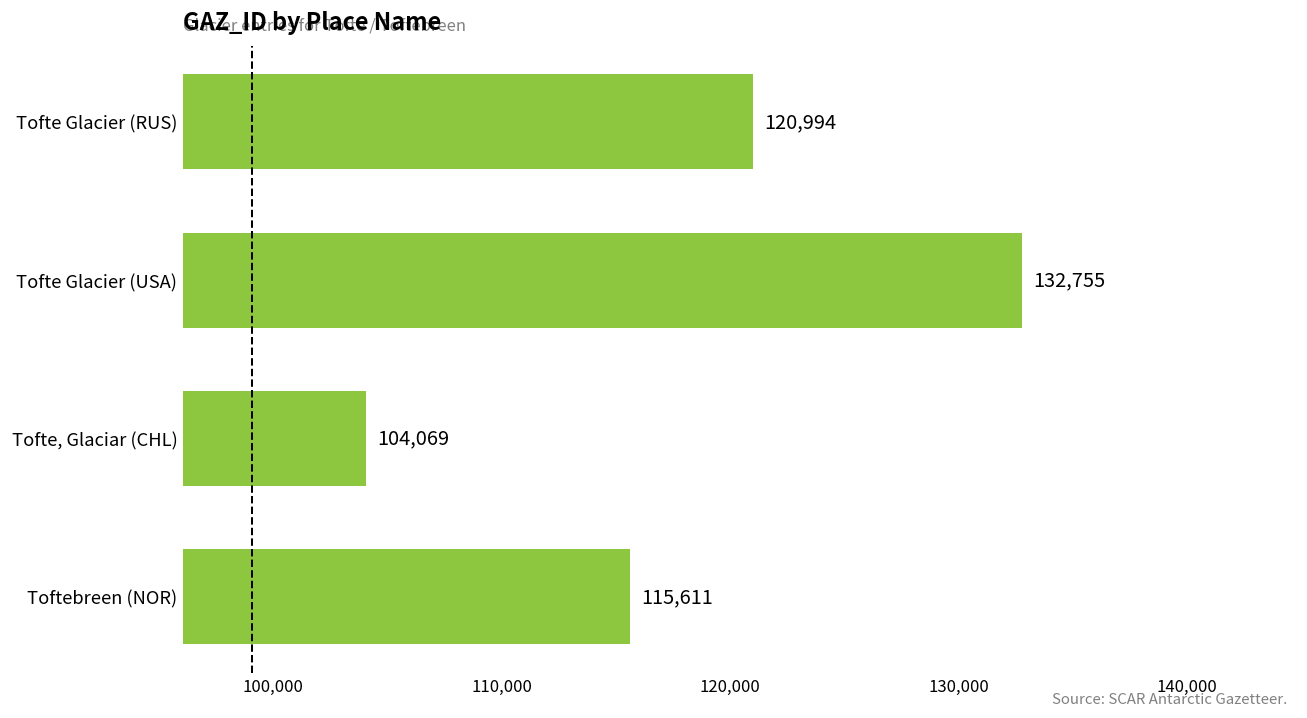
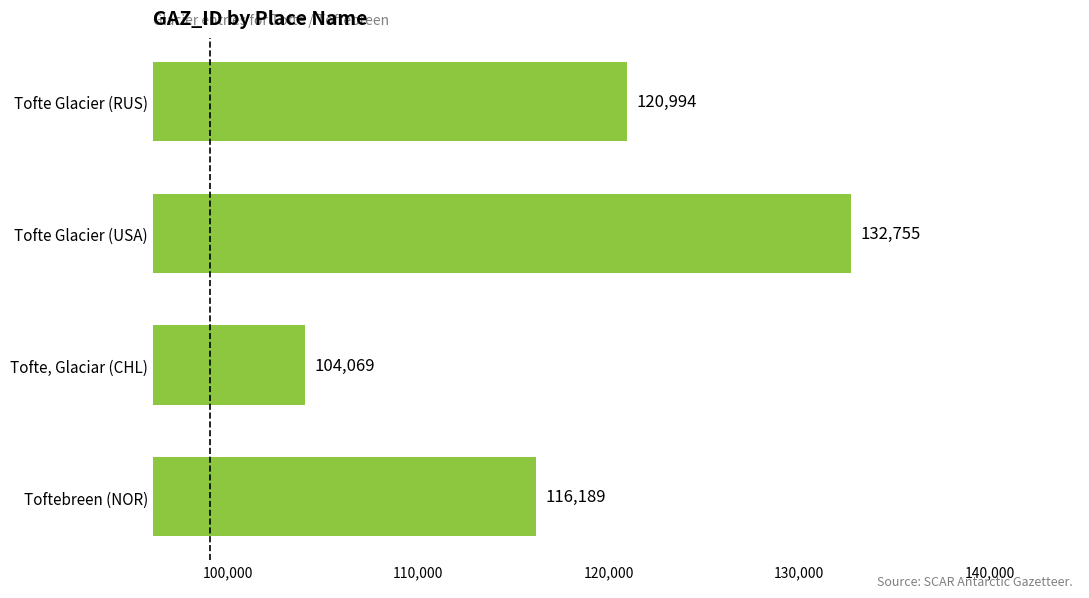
  {
    "Tofte Glacier (RUS)": "120,994",
    "Tofte Glacier (USA)": "132,755",
    "Tofte, Glaciar (CHL)": "104,069",
-   "Toftebreen (NOR)": "115,611"
+   "Toftebreen (NOR)": "116,189"
  }
